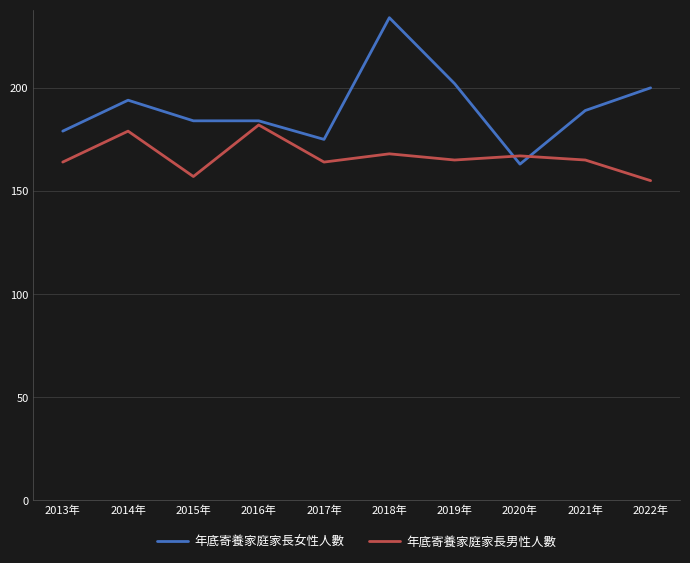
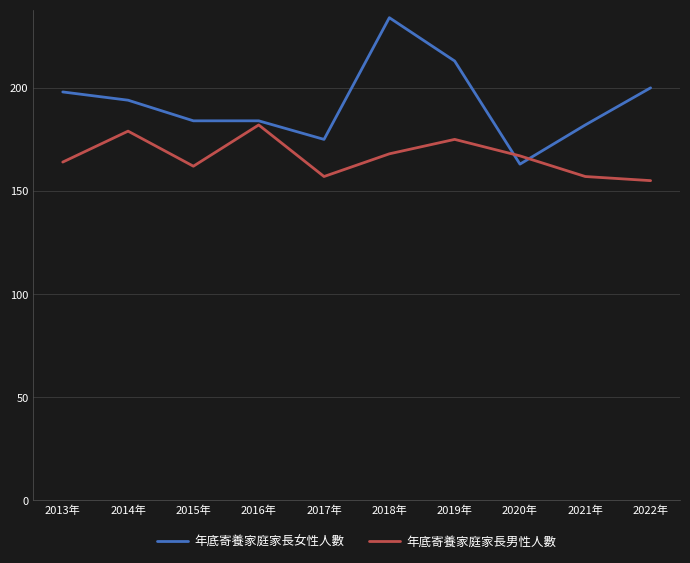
  {
    "年底寄養家庭家長女性人數": {
-     "2013年": 179,
+     "2013年": 198,
      "2014年": 194,
      "2015年": 184,
      "2016年": 184,
      "2017年": 175,
      "2018年": 234,
-     "2019年": 202,
+     "2019年": 213,
      "2020年": 163,
-     "2021年": 189,
+     "2021年": 182,
      "2022年": 200
    },
    "年底寄養家庭家長男性人數": {
      "2013年": 164,
      "2014年": 179,
-     "2015年": 157,
+     "2015年": 162,
      "2016年": 182,
-     "2017年": 164,
+     "2017年": 157,
      "2018年": 168,
-     "2019年": 165,
+     "2019年": 175,
      "2020年": 167,
-     "2021年": 165,
+     "2021年": 157,
      "2022年": 155
    }
  }
